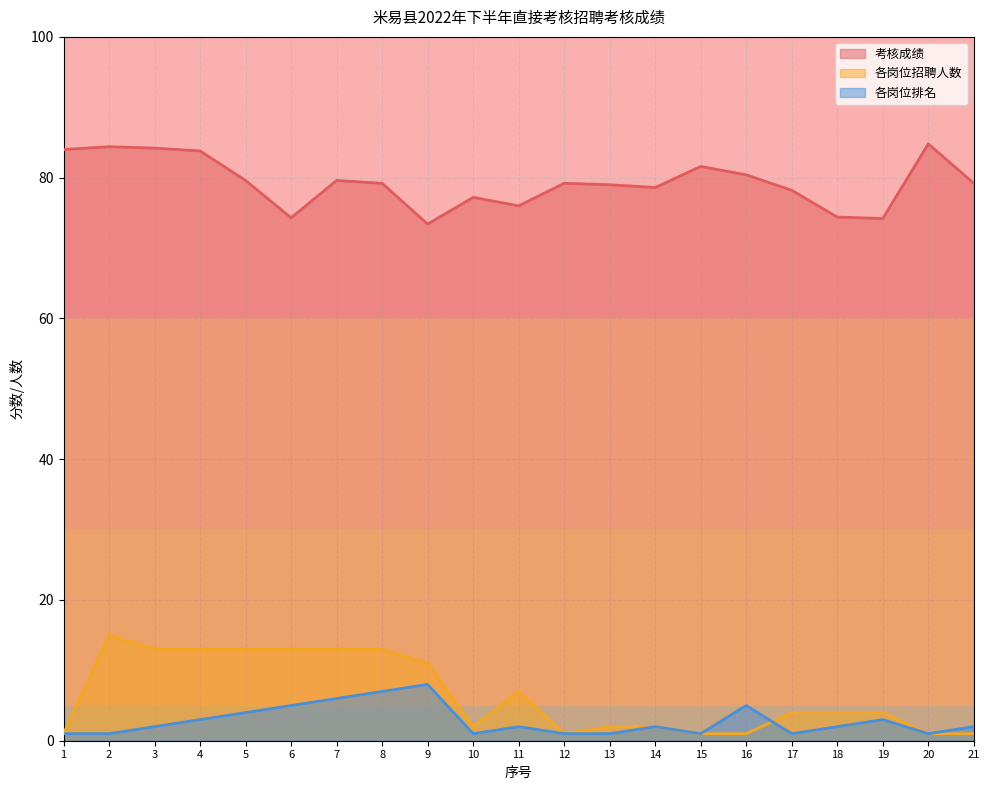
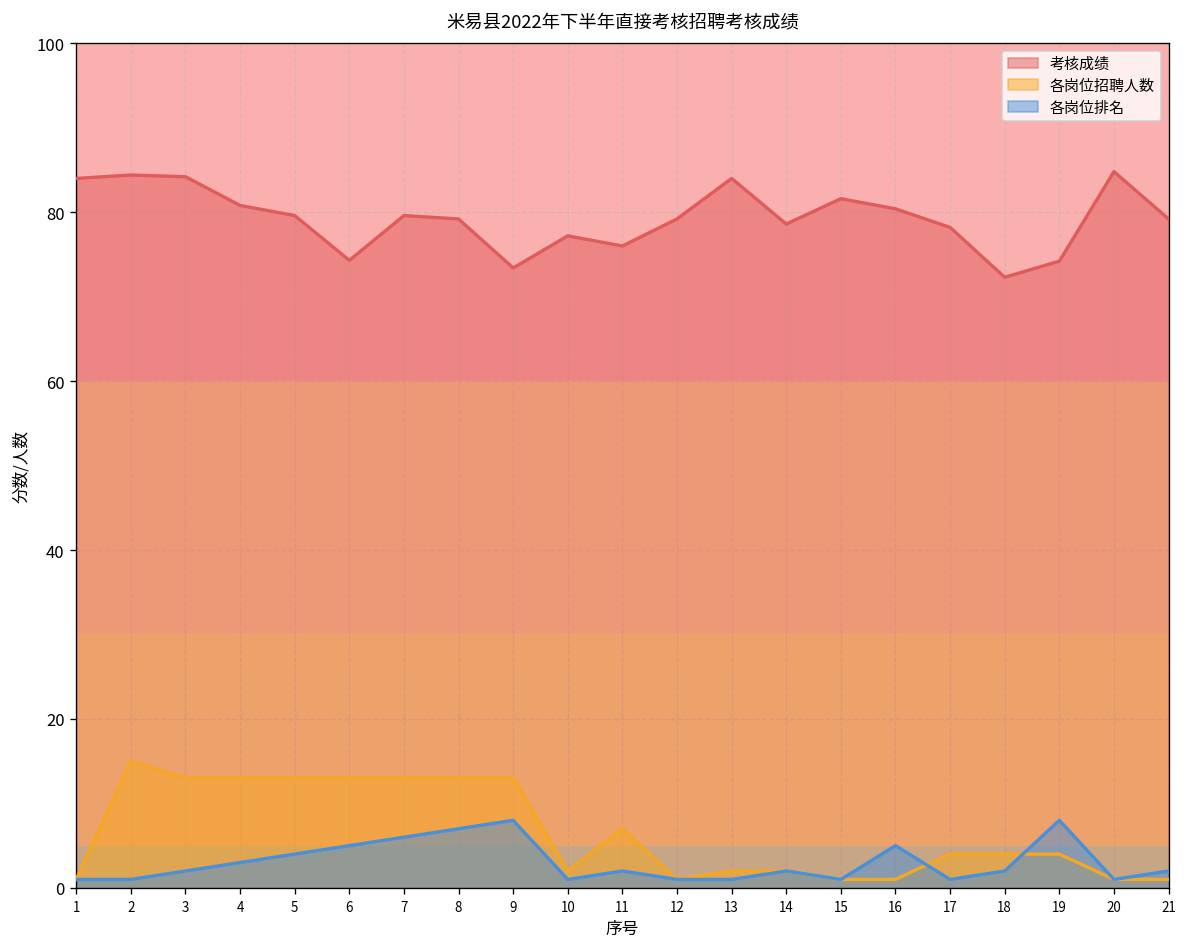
  {
    "考核成绩": {
      "1": 84,
      "2": 84,
      "3": 84,
-     "4": 84,
+     "4": 81,
      "5": 80,
      "6": 74,
      "7": 80,
      "8": 79,
      "9": 73,
      "10": 77,
      "11": 76,
      "12": 79,
-     "13": 79,
+     "13": 84,
      "14": 79,
      "15": 82,
      "16": 80,
      "17": 78,
-     "18": 74,
+     "18": 72,
      "19": 74,
      "20": 85,
      "21": 79
    },
    "各岗位招聘人数": {
      "2": 15,
      "3": 13,
      "4": 13,
      "5": 13,
      "6": 13,
      "7": 13,
      "8": 13,
-     "9": 11,
+     "9": 13,
      "10": 2,
      "11": 7,
      "13": 2,
      "16": 1,
      "17": 4,
      "18": 4,
      "19": 4,
      "21": 1
    },
    "各岗位排名": {
      "2": 1,
      "3": 2,
      "4": 3,
      "5": 4,
      "6": 5,
      "7": 6,
      "8": 7,
      "9": 8,
      "10": 1,
      "11": 2,
      "13": 1,
      "16": 5,
      "17": 1,
      "18": 2,
-     "19": 3,
+     "19": 8,
      "21": 2
    }
  }
